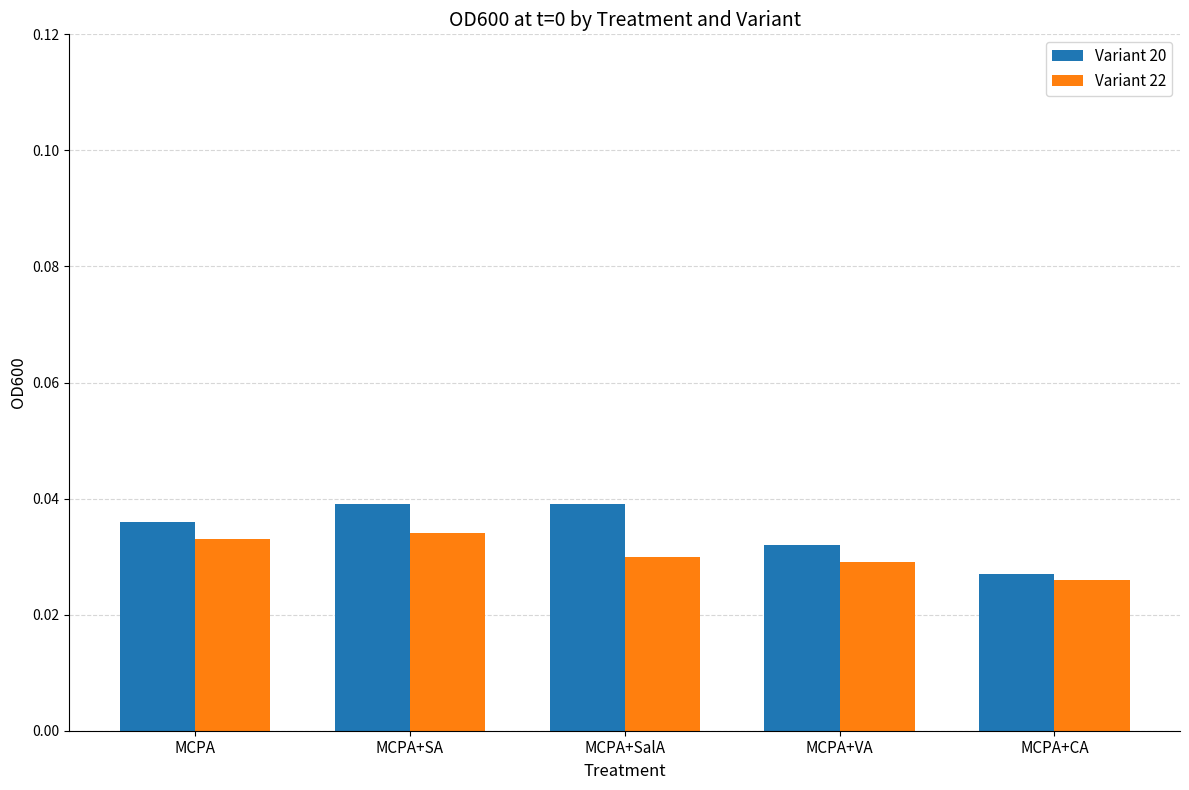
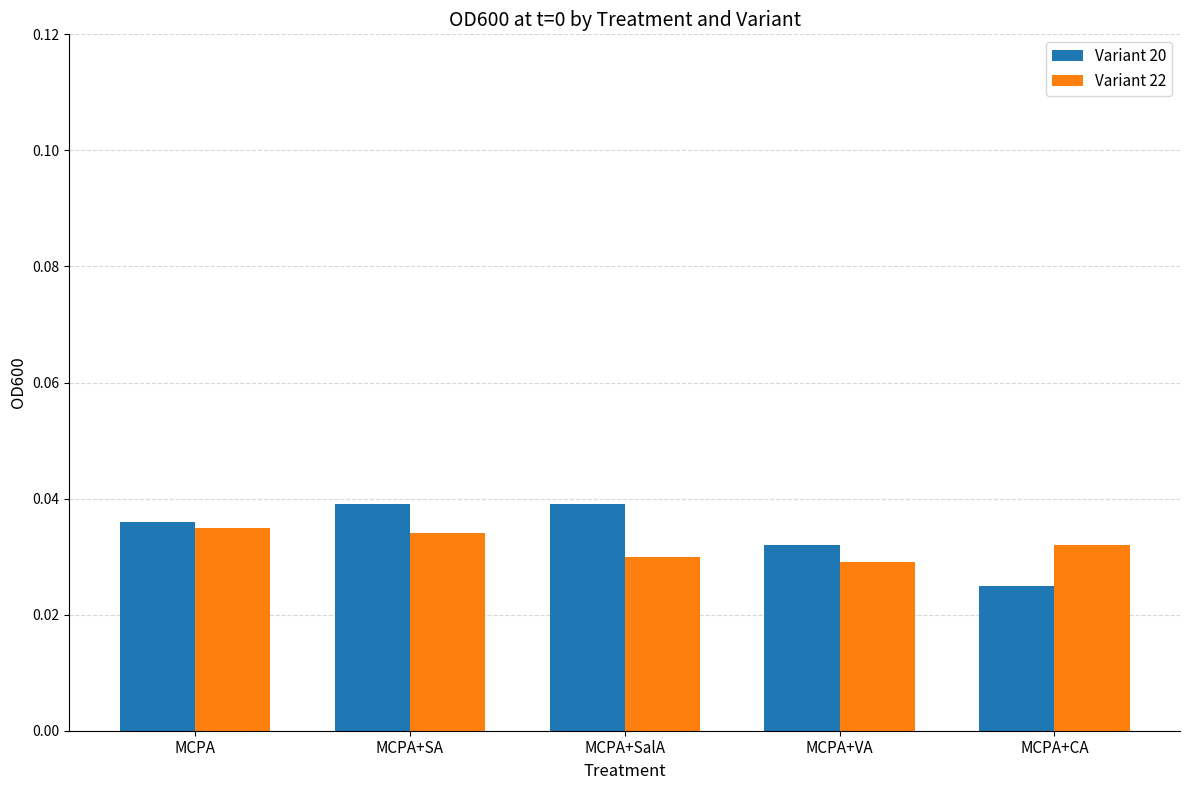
  {
    "Variant 20": {
      "MCPA": 0.036,
      "MCPA+SA": 0.039,
      "MCPA+SalA": 0.039,
      "MCPA+VA": 0.032,
-     "MCPA+CA": 0.027
+     "MCPA+CA": 0.025
    },
    "Variant 22": {
-     "MCPA": 0.033,
+     "MCPA": 0.035,
      "MCPA+SA": 0.034,
      "MCPA+SalA": 0.030,
      "MCPA+VA": 0.029,
-     "MCPA+CA": 0.026
+     "MCPA+CA": 0.032
    }
  }
